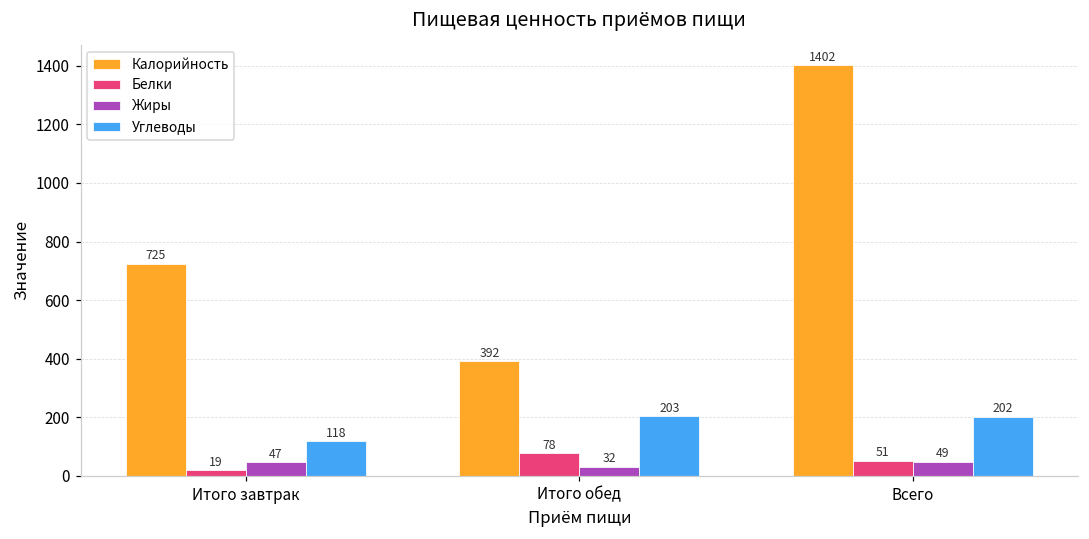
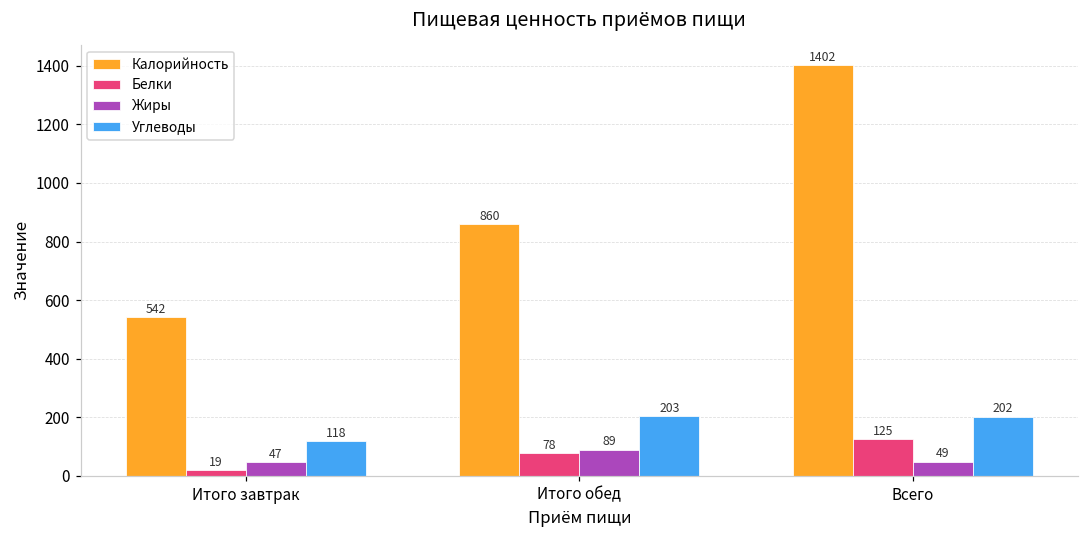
  {
    "Калорийность": {
-     "Итого завтрак": 725,
-     "Итого обед": 392,
+     "Итого завтрак": 542,
+     "Итого обед": 860,
      "Всего": 1402
    },
    "Белки": {
      "Итого завтрак": 19,
      "Итого обед": 78,
-     "Всего": 51
+     "Всего": 125
    },
    "Жиры": {
      "Итого завтрак": 47,
-     "Итого обед": 32,
+     "Итого обед": 89,
      "Всего": 49
    },
    "Углеводы": {
      "Итого завтрак": 118,
      "Итого обед": 203,
      "Всего": 202
    }
  }
